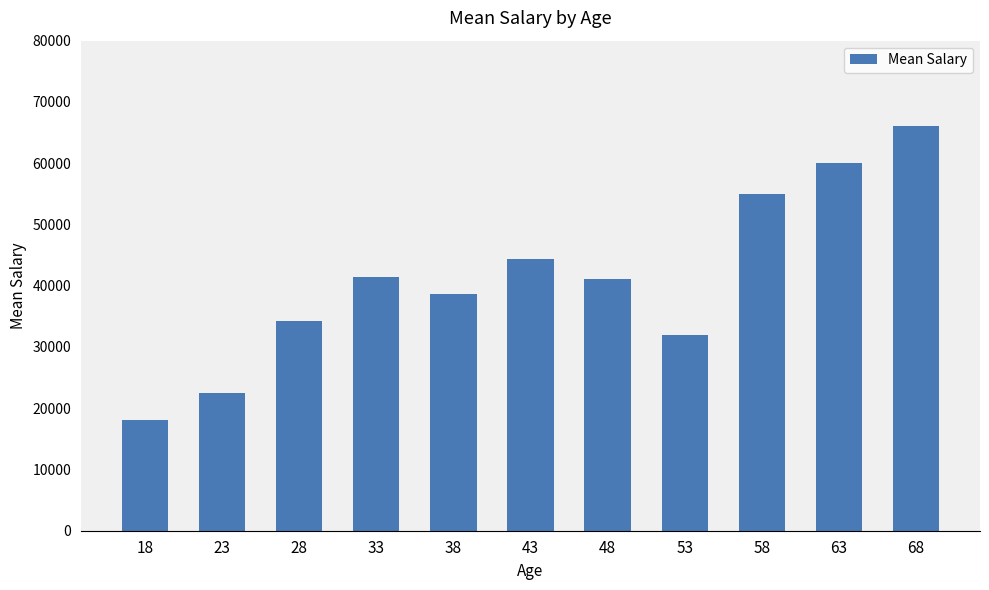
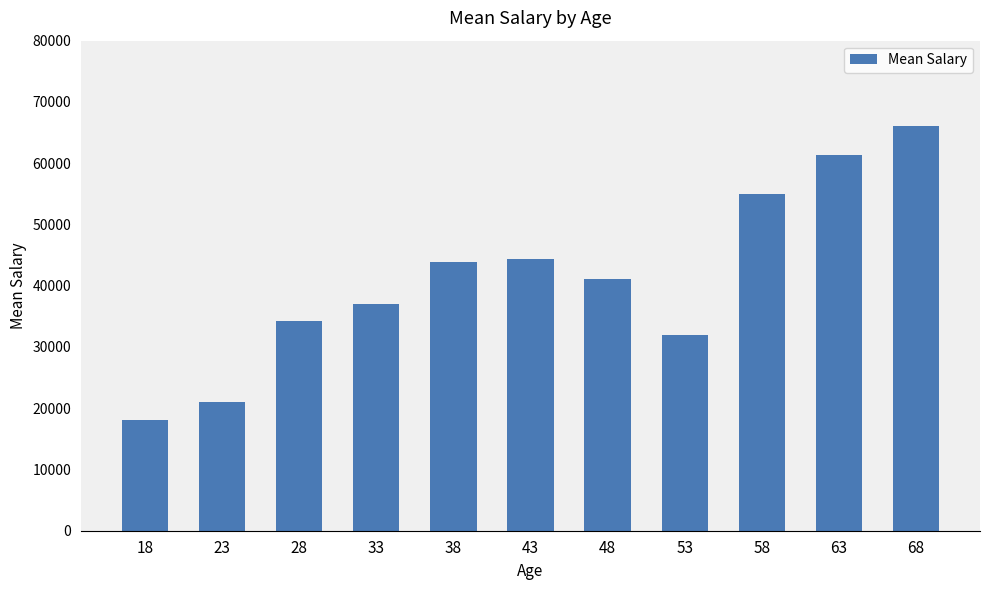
  {
    "18": 18000,
-   "23": 23000,
+   "23": 21000,
    "28": 34000,
-   "33": 41000,
-   "38": 39000,
+   "33": 37000,
+   "38": 44000,
    "43": 44000,
    "48": 41000,
    "53": 32000,
    "58": 55000,
-   "63": 60000,
+   "63": 61000,
    "68": 66000
  }
